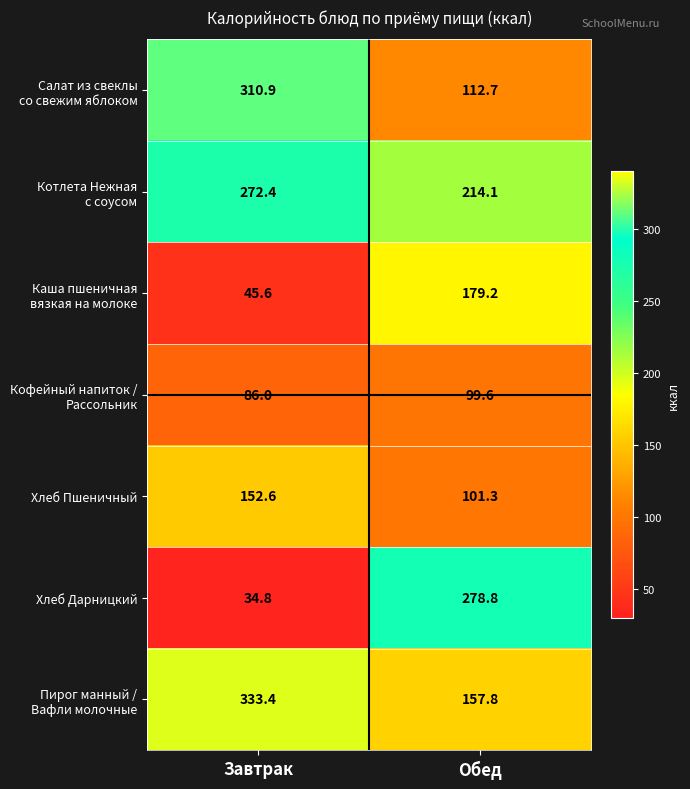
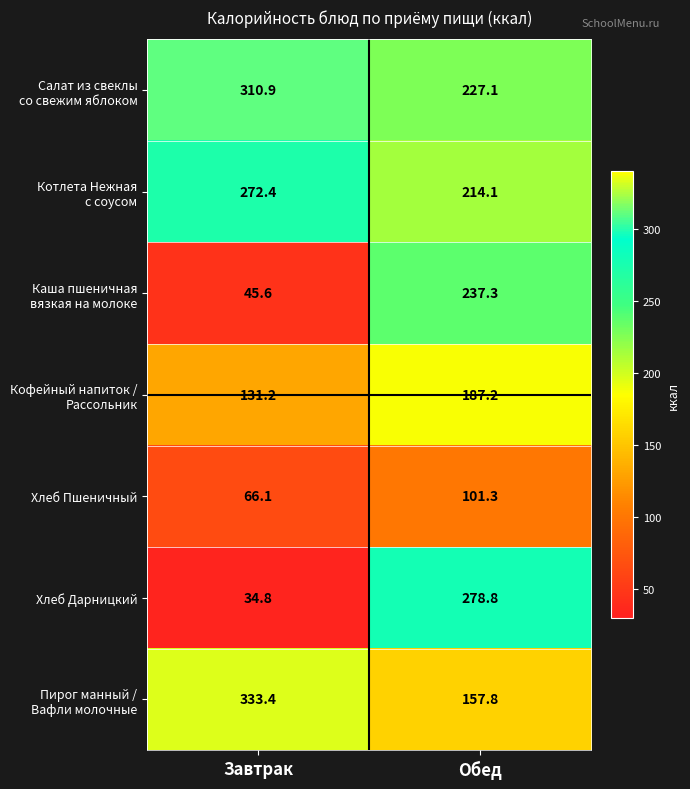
  {
    "Салат из свеклы со свежим яблоком": {
      "Завтрак": 310.9,
-     "Обед": 112.7
+     "Обед": 227.1
    },
    "Котлета Нежная с соусом": {
      "Завтрак": 272.4,
      "Обед": 214.1
    },
    "Каша пшеничная вязкая на молоке": {
      "Завтрак": 45.6,
-     "Обед": 179.2
+     "Обед": 237.3
    },
    "Кофейный напиток / Рассольник": {
-     "Завтрак": 86.0,
-     "Обед": 99.6
+     "Завтрак": 131.2,
+     "Обед": 187.2
    },
    "Хлеб Пшеничный": {
-     "Завтрак": 152.6,
+     "Завтрак": 66.1,
      "Обед": 101.3
    },
    "Хлеб Дарницкий": {
      "Завтрак": 34.8,
      "Обед": 278.8
    },
    "Пирог манный / Вафли молочные": {
      "Завтрак": 333.4,
      "Обед": 157.8
    }
  }
